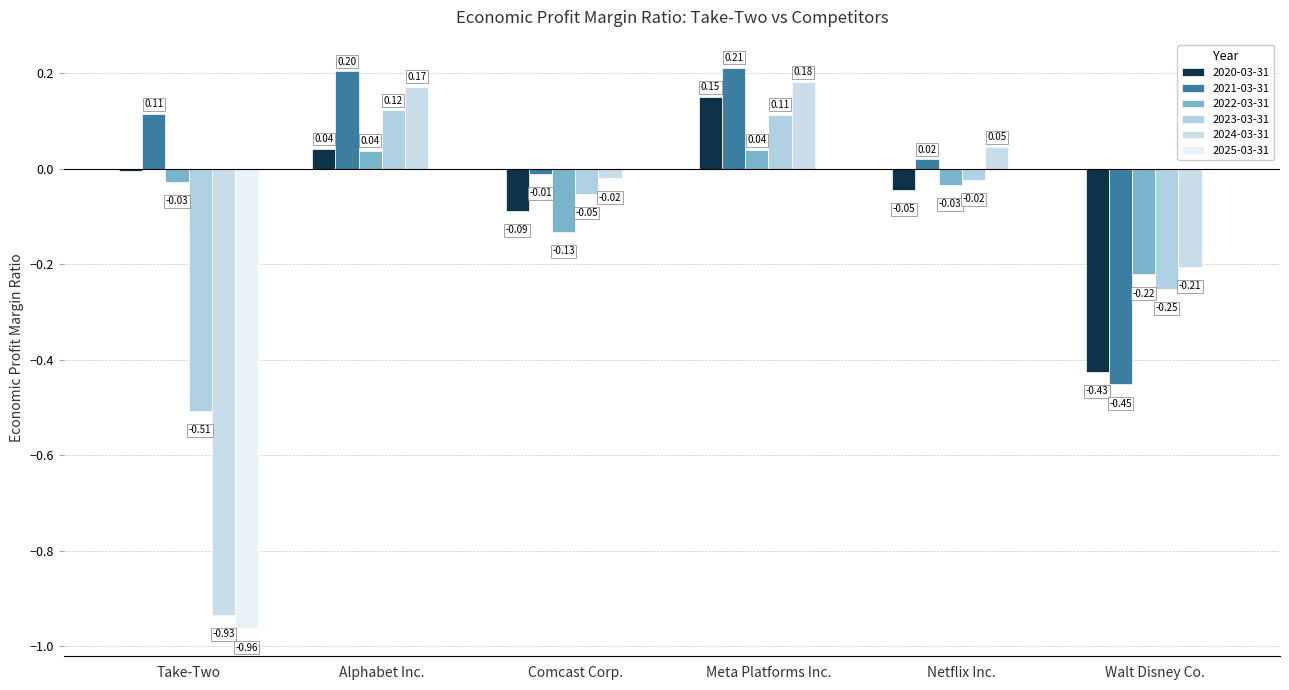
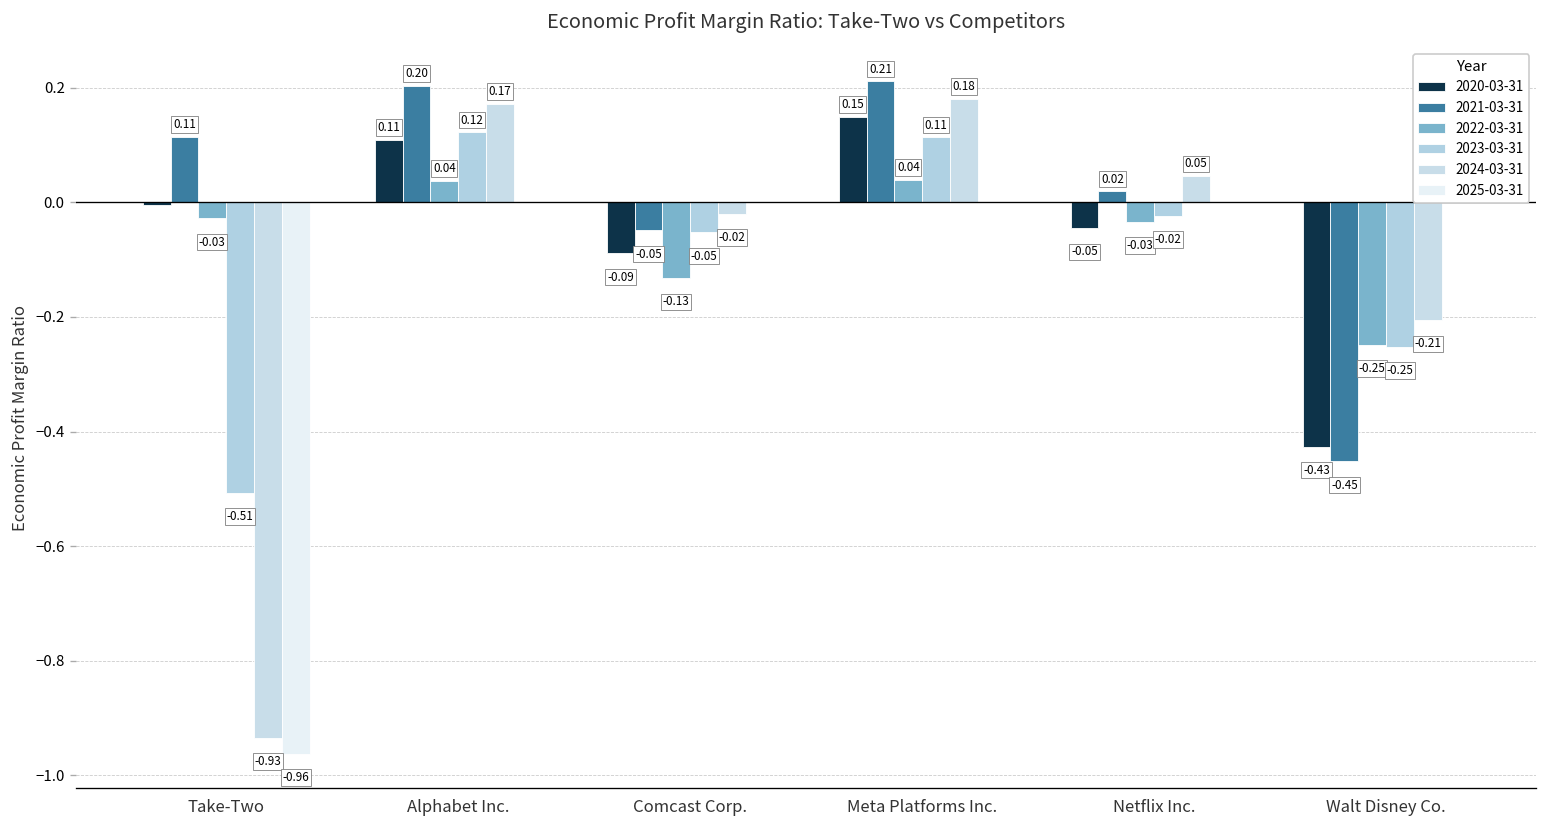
  {
    "2020-03-31": {
-     "Alphabet Inc.": 0.04
+     "Alphabet Inc.": 0.11
    },
    "2021-03-31": {
-     "Comcast Corp.": -0.01
+     "Comcast Corp.": -0.05
    },
    "2022-03-31": {
-     "Walt Disney Co.": -0.22
+     "Walt Disney Co.": -0.25
    }
  }
